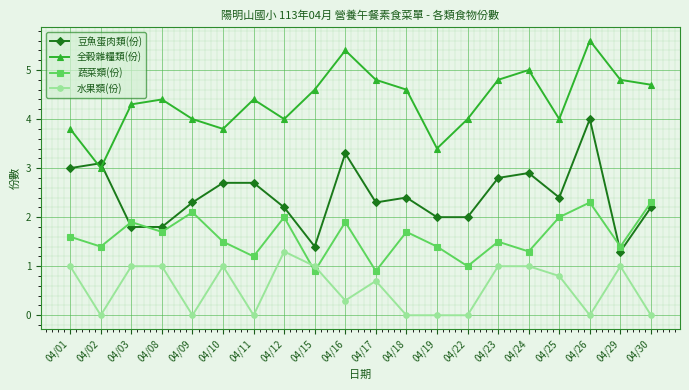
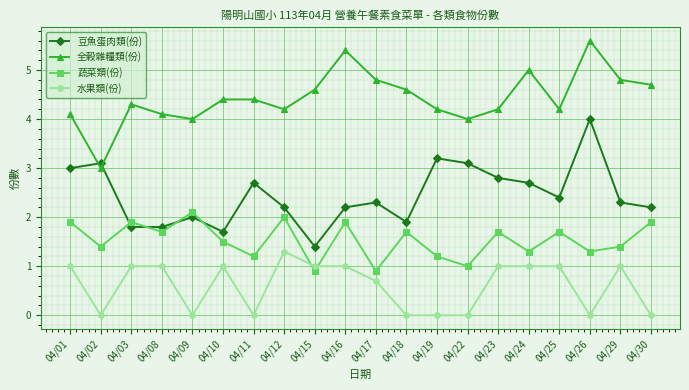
  {
    "豆魚蛋肉類(份)": {
      "04/01": 3.0,
      "04/02": 3.1,
      "04/03": 1.8,
      "04/08": 1.8,
-     "04/09": 2.3,
-     "04/10": 2.7,
+     "04/09": 2.0,
+     "04/10": 1.7,
      "04/11": 2.7,
      "04/12": 2.2,
      "04/15": 1.4,
-     "04/16": 3.3,
+     "04/16": 2.2,
      "04/17": 2.3,
-     "04/18": 2.4,
-     "04/19": 2.0,
-     "04/22": 2.0,
+     "04/18": 1.9,
+     "04/19": 3.2,
+     "04/22": 3.1,
      "04/23": 2.8,
-     "04/24": 2.9,
+     "04/24": 2.7,
      "04/25": 2.4,
      "04/26": 4.0,
-     "04/29": 1.3,
+     "04/29": 2.3,
      "04/30": 2.2
    },
    "全穀雜糧類(份)": {
-     "04/01": 3.8,
+     "04/01": 4.1,
      "04/02": 3.0,
      "04/03": 4.3,
-     "04/08": 4.4,
+     "04/08": 4.1,
      "04/09": 4.0,
-     "04/10": 3.8,
+     "04/10": 4.4,
      "04/11": 4.4,
-     "04/12": 4.0,
+     "04/12": 4.2,
      "04/15": 4.6,
      "04/16": 5.4,
      "04/17": 4.8,
      "04/18": 4.6,
-     "04/19": 3.4,
+     "04/19": 4.2,
      "04/22": 4.0,
-     "04/23": 4.8,
+     "04/23": 4.2,
      "04/24": 5.0,
-     "04/25": 4.0,
+     "04/25": 4.2,
      "04/26": 5.6,
      "04/29": 4.8,
      "04/30": 4.7
    },
    "蔬菜類(份)": {
-     "04/01": 1.6,
+     "04/01": 1.9,
      "04/02": 1.4,
      "04/03": 1.9,
      "04/08": 1.7,
      "04/09": 2.1,
      "04/10": 1.5,
      "04/11": 1.2,
      "04/12": 2.0,
      "04/15": 0.9,
      "04/16": 1.9,
      "04/17": 0.9,
      "04/18": 1.7,
-     "04/19": 1.4,
+     "04/19": 1.2,
      "04/22": 1.0,
-     "04/23": 1.5,
+     "04/23": 1.7,
      "04/24": 1.3,
-     "04/25": 2.0,
-     "04/26": 2.3,
+     "04/25": 1.7,
+     "04/26": 1.3,
      "04/29": 1.4,
-     "04/30": 2.3
+     "04/30": 1.9
    },
    "水果類(份)": {
      "04/01": 1.0,
      "04/02": 0.0,
      "04/03": 1.0,
      "04/08": 1.0,
      "04/09": 0.0,
      "04/10": 1.0,
      "04/11": 0.0,
      "04/12": 1.3,
      "04/15": 1.0,
-     "04/16": 0.3,
+     "04/16": 1.0,
      "04/17": 0.7,
      "04/18": 0.0,
      "04/19": 0.0,
      "04/22": 0.0,
      "04/23": 1.0,
      "04/24": 1.0,
-     "04/25": 0.8,
+     "04/25": 1.0,
      "04/26": 0.0,
      "04/29": 1.0,
      "04/30": 0.0
    }
  }
